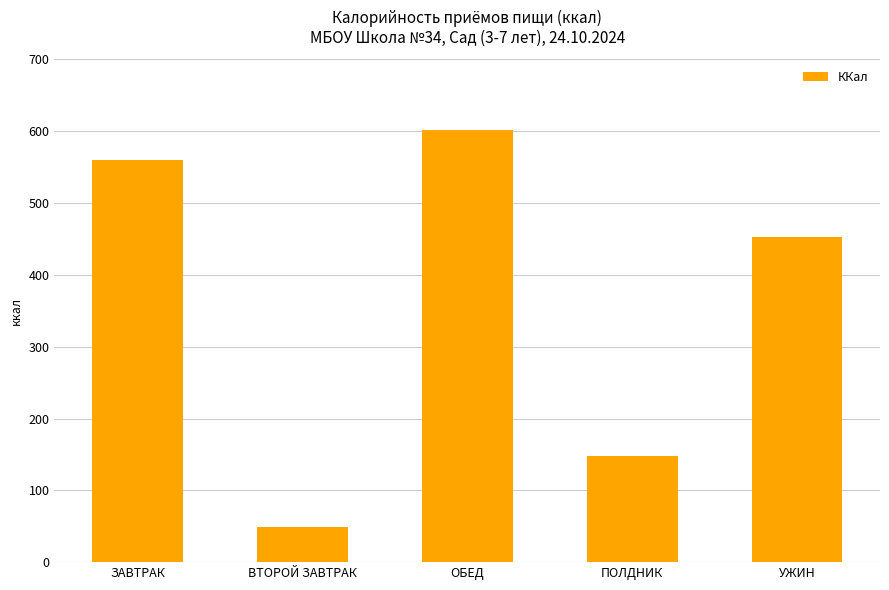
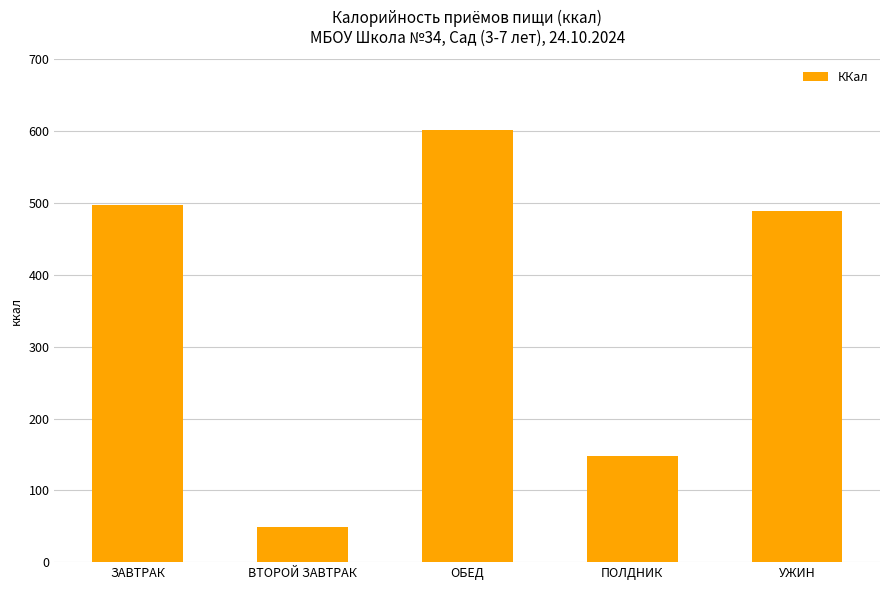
  {
-   "ЗАВТРАК": 560,
+   "ЗАВТРАК": 500,
    "ВТОРОЙ ЗАВТРАК": 50,
    "ОБЕД": 600,
    "ПОЛДНИК": 150,
-   "УЖИН": 450
+   "УЖИН": 490
  }
